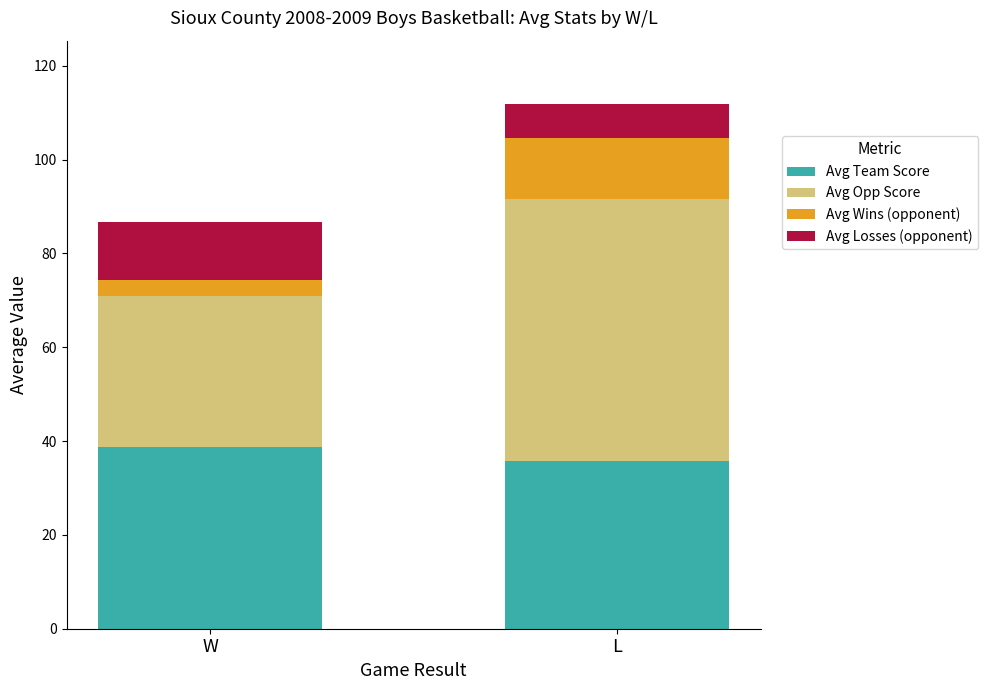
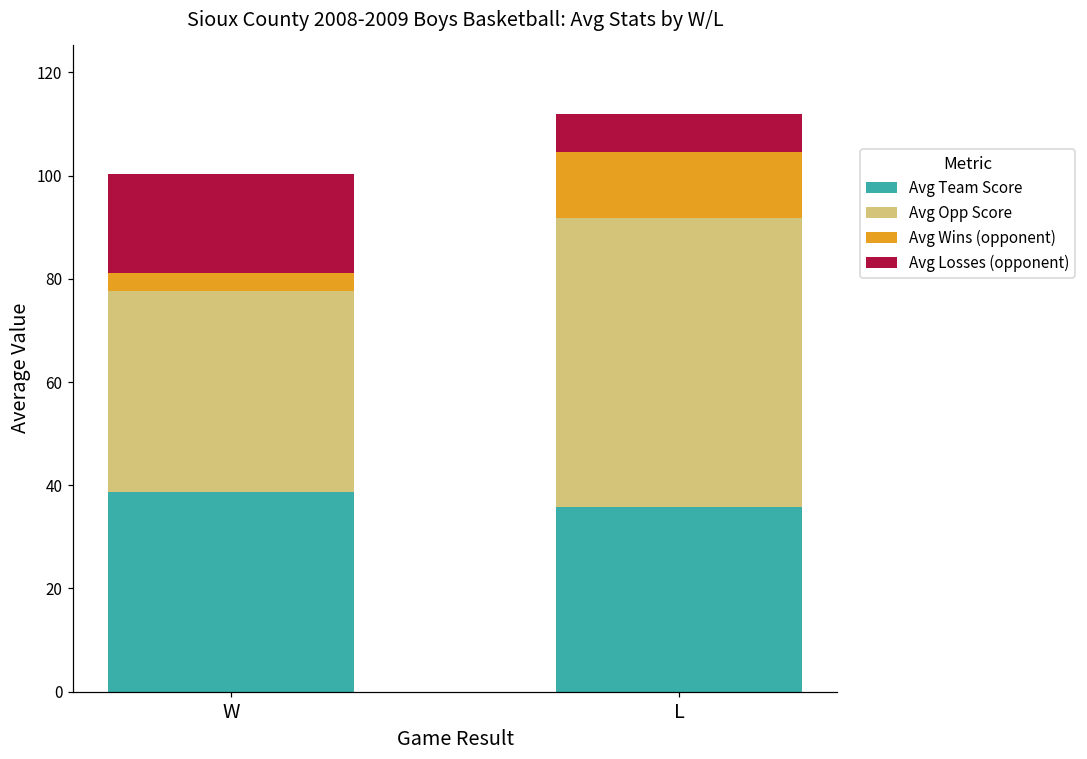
  {
    "Avg Team Score": {
      "W": 39,
      "L": 36
    },
    "Avg Opp Score": {
-     "W": 32,
+     "W": 39,
      "L": 56
    },
    "Avg Wins (opponent)": {
      "W": 4,
      "L": 13
    },
    "Avg Losses (opponent)": {
-     "W": 12,
+     "W": 19,
      "L": 7
    }
  }
